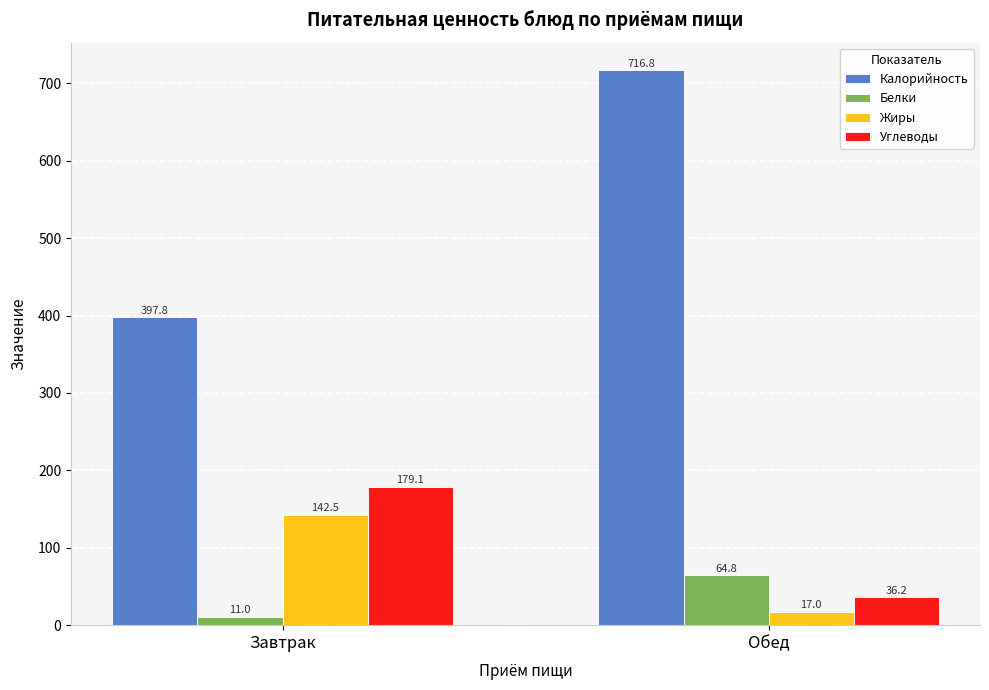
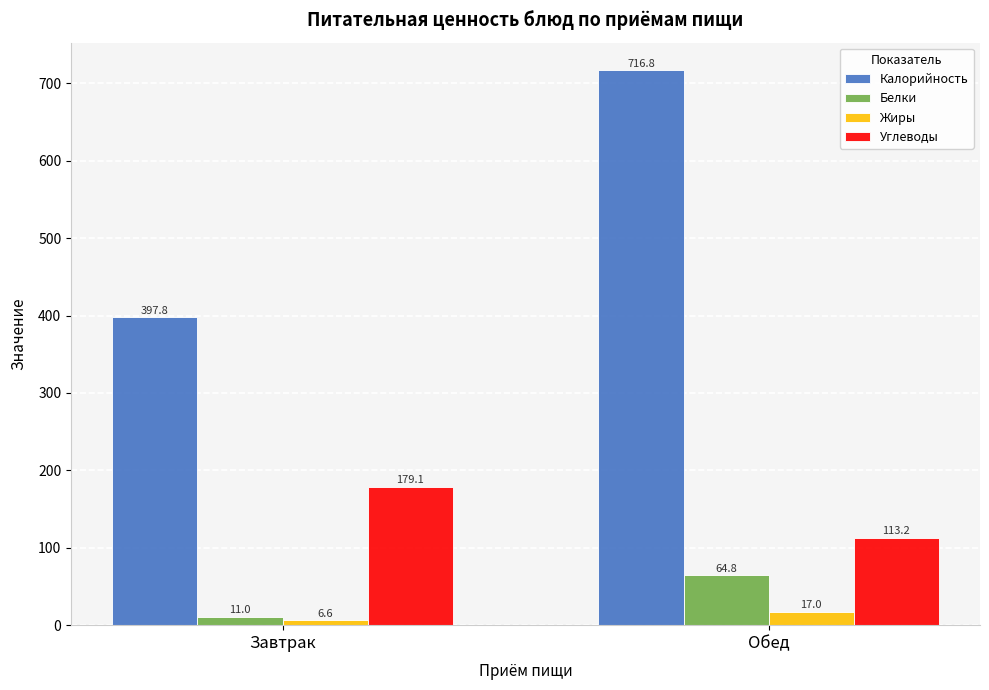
  {
    "Калорийность": {
      "Завтрак": 397.8,
      "Обед": 716.8
    },
    "Белки": {
      "Завтрак": 11.0,
      "Обед": 64.8
    },
    "Жиры": {
-     "Завтрак": 142.5,
+     "Завтрак": 6.6,
      "Обед": 17.0
    },
    "Углеводы": {
      "Завтрак": 179.1,
-     "Обед": 36.2
+     "Обед": 113.2
    }
  }
